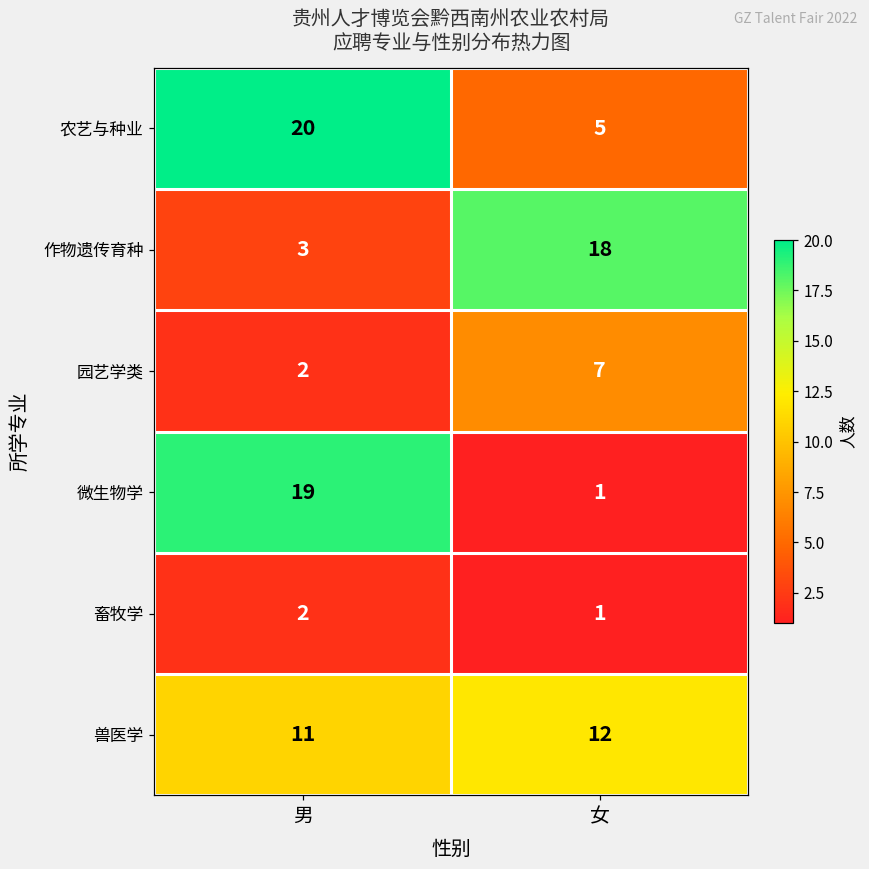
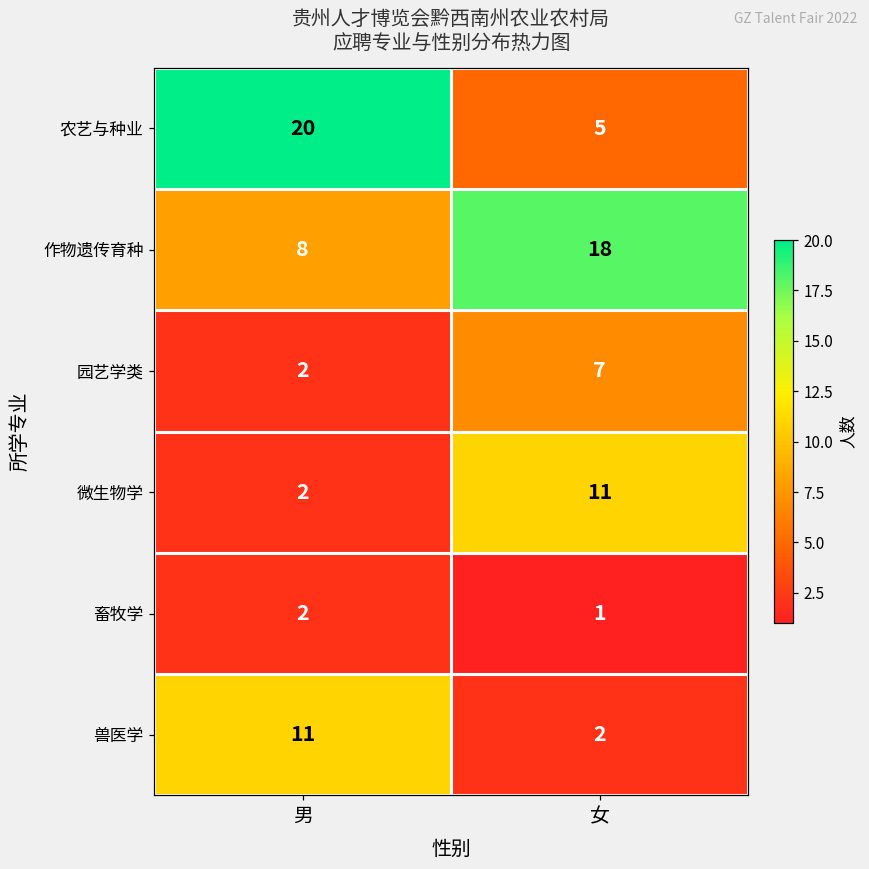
  {
    "农艺与种业": {
      "男": 20,
      "女": 5
    },
    "作物遗传育种": {
-     "男": 3,
+     "男": 8,
      "女": 18
    },
    "园艺学类": {
      "男": 2,
      "女": 7
    },
    "微生物学": {
-     "男": 19,
-     "女": 1
+     "男": 2,
+     "女": 11
    },
    "畜牧学": {
      "男": 2,
      "女": 1
    },
    "兽医学": {
      "男": 11,
-     "女": 12
+     "女": 2
    }
  }
